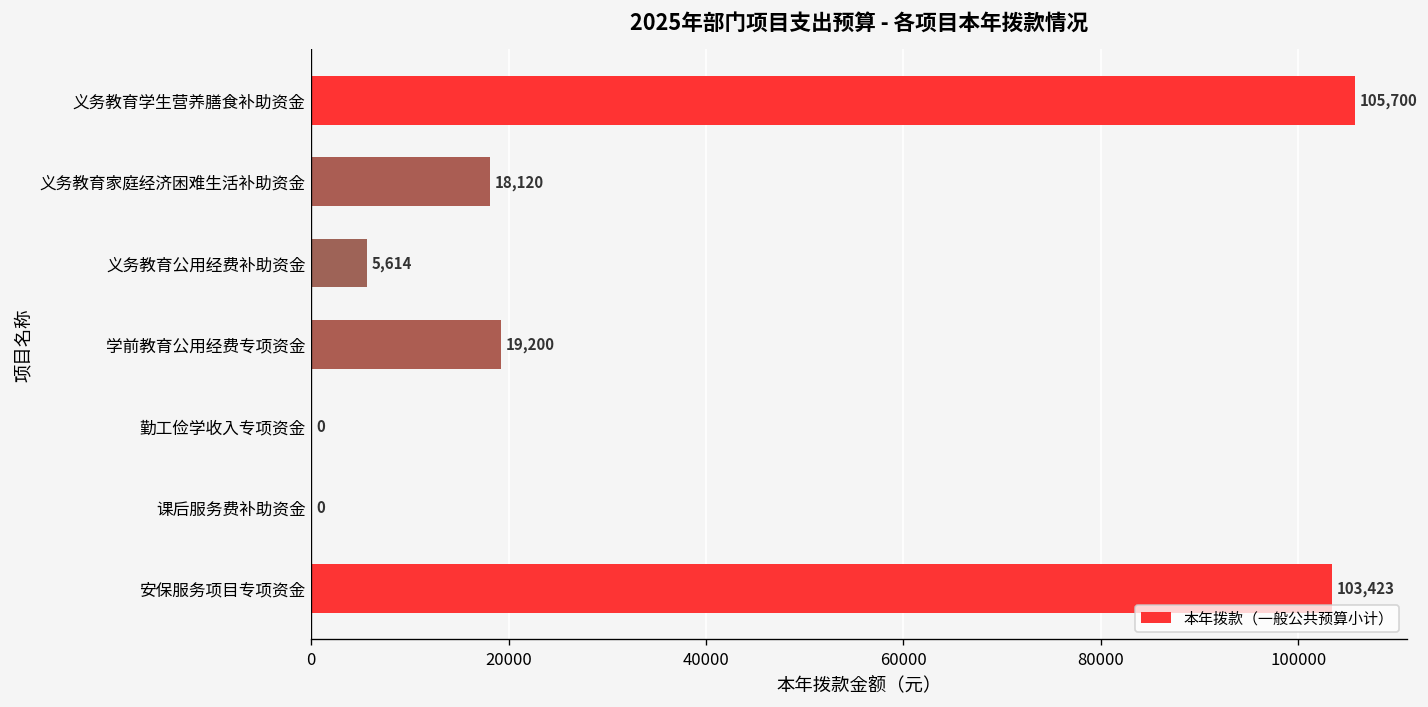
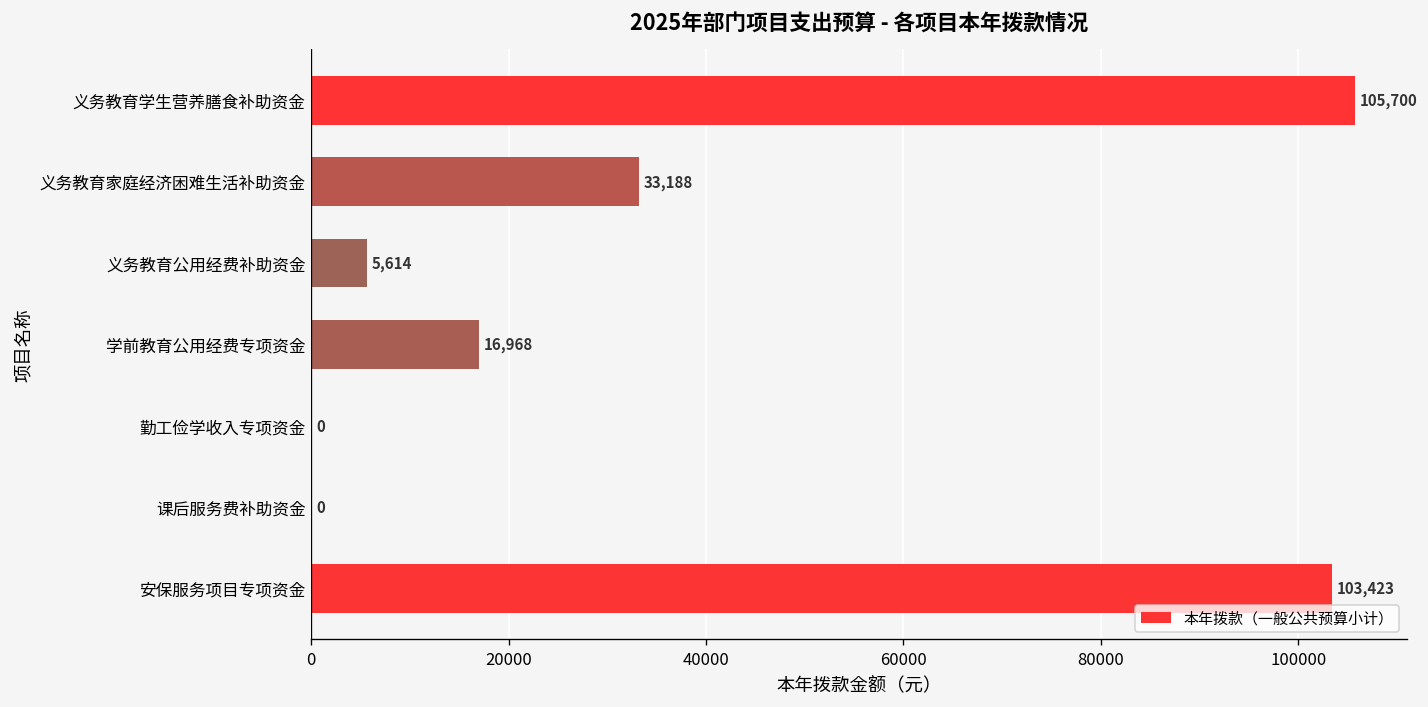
  {
    "义务教育学生营养膳食补助资金": "105,700",
-   "义务教育家庭经济困难生活补助资金": "18,120",
+   "义务教育家庭经济困难生活补助资金": "33,188",
    "义务教育公用经费补助资金": "5,614",
-   "学前教育公用经费专项资金": "19,200",
+   "学前教育公用经费专项资金": "16,968",
    "勤工俭学收入专项资金": "0",
    "课后服务费补助资金": "0",
    "安保服务项目专项资金": "103,423"
  }
